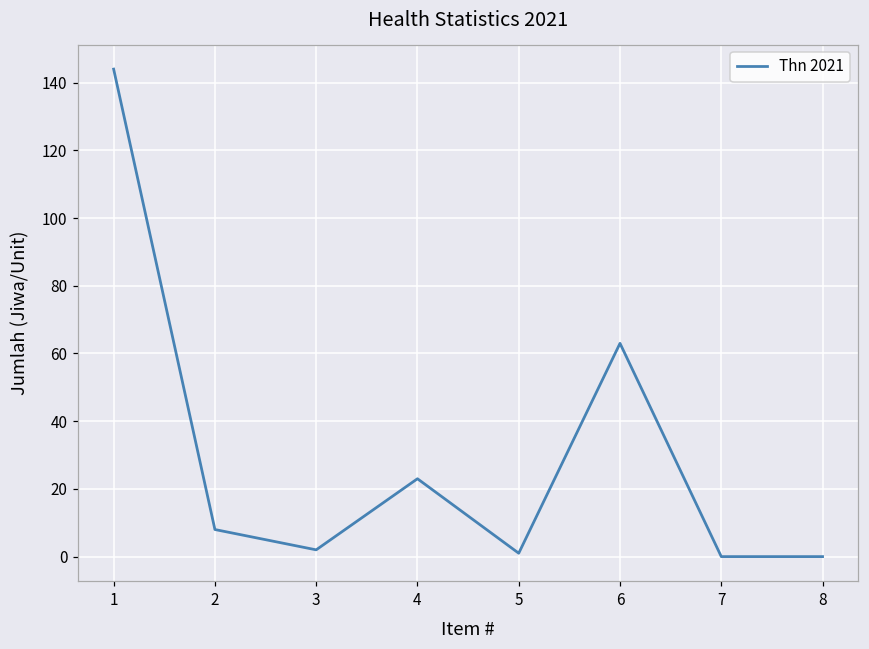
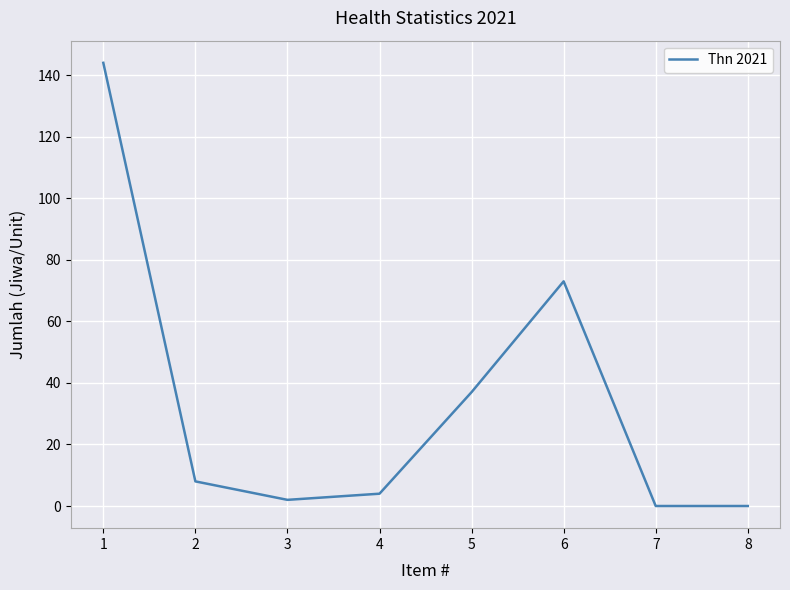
  {
    "1": 144,
    "2": 8,
    "3": 2,
-   "4": 23,
-   "5": 1,
-   "6": 63,
+   "4": 4,
+   "5": 37,
+   "6": 73,
    "7": 0,
    "8": 0
  }
